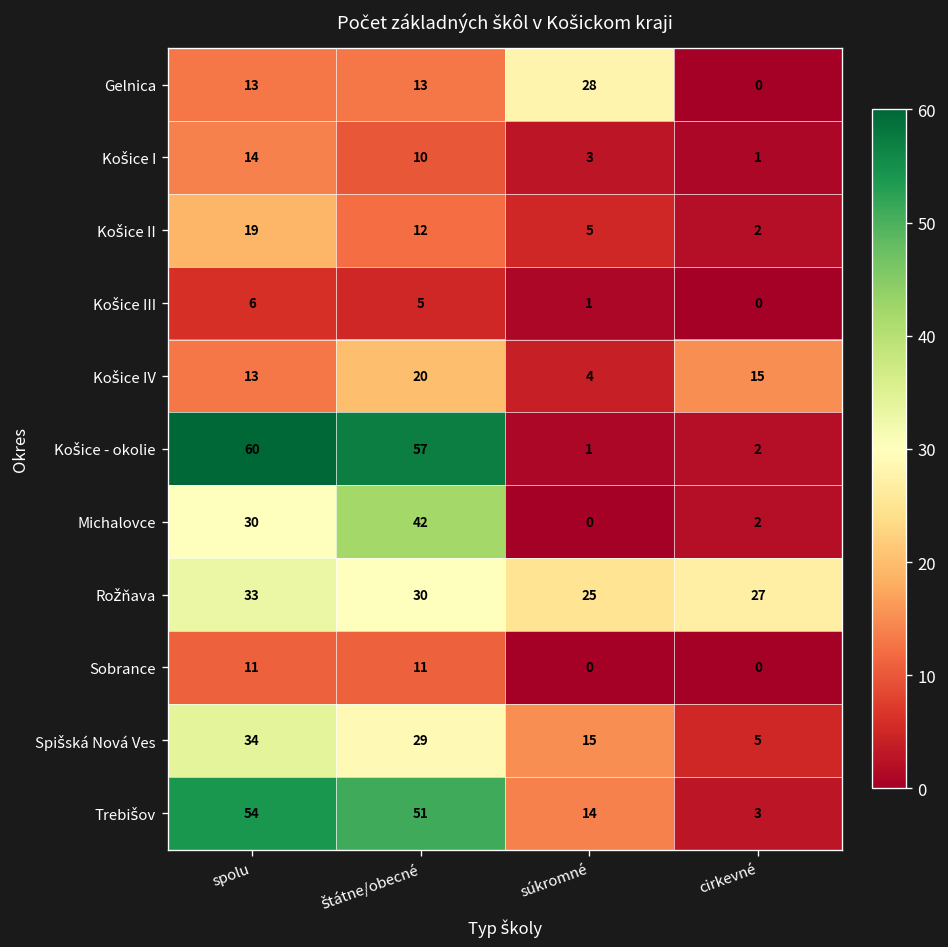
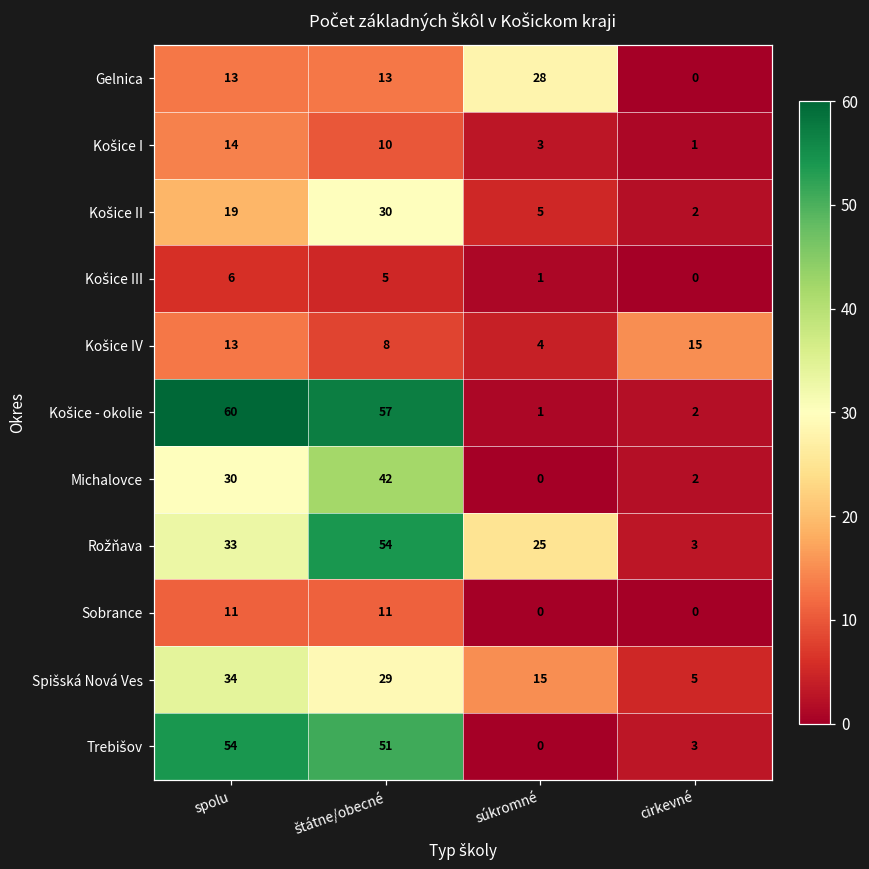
  {
    "Gelnica": {
      "spolu": 13,
      "štátne/obecné": 13,
      "súkromné": 28,
      "cirkevné": 0
    },
    "Košice I": {
      "spolu": 14,
      "štátne/obecné": 10,
      "súkromné": 3,
      "cirkevné": 1
    },
    "Košice II": {
      "spolu": 19,
-     "štátne/obecné": 12,
+     "štátne/obecné": 30,
      "súkromné": 5,
      "cirkevné": 2
    },
    "Košice III": {
      "spolu": 6,
      "štátne/obecné": 5,
      "súkromné": 1,
      "cirkevné": 0
    },
    "Košice IV": {
      "spolu": 13,
-     "štátne/obecné": 20,
+     "štátne/obecné": 8,
      "súkromné": 4,
      "cirkevné": 15
    },
    "Košice - okolie": {
      "spolu": 60,
      "štátne/obecné": 57,
      "súkromné": 1,
      "cirkevné": 2
    },
    "Michalovce": {
      "spolu": 30,
      "štátne/obecné": 42,
      "súkromné": 0,
      "cirkevné": 2
    },
    "Rožňava": {
      "spolu": 33,
-     "štátne/obecné": 30,
+     "štátne/obecné": 54,
      "súkromné": 25,
-     "cirkevné": 27
+     "cirkevné": 3
    },
    "Sobrance": {
      "spolu": 11,
      "štátne/obecné": 11,
      "súkromné": 0,
      "cirkevné": 0
    },
    "Spišská Nová Ves": {
      "spolu": 34,
      "štátne/obecné": 29,
      "súkromné": 15,
      "cirkevné": 5
    },
    "Trebišov": {
      "spolu": 54,
      "štátne/obecné": 51,
-     "súkromné": 14,
+     "súkromné": 0,
      "cirkevné": 3
    }
  }
